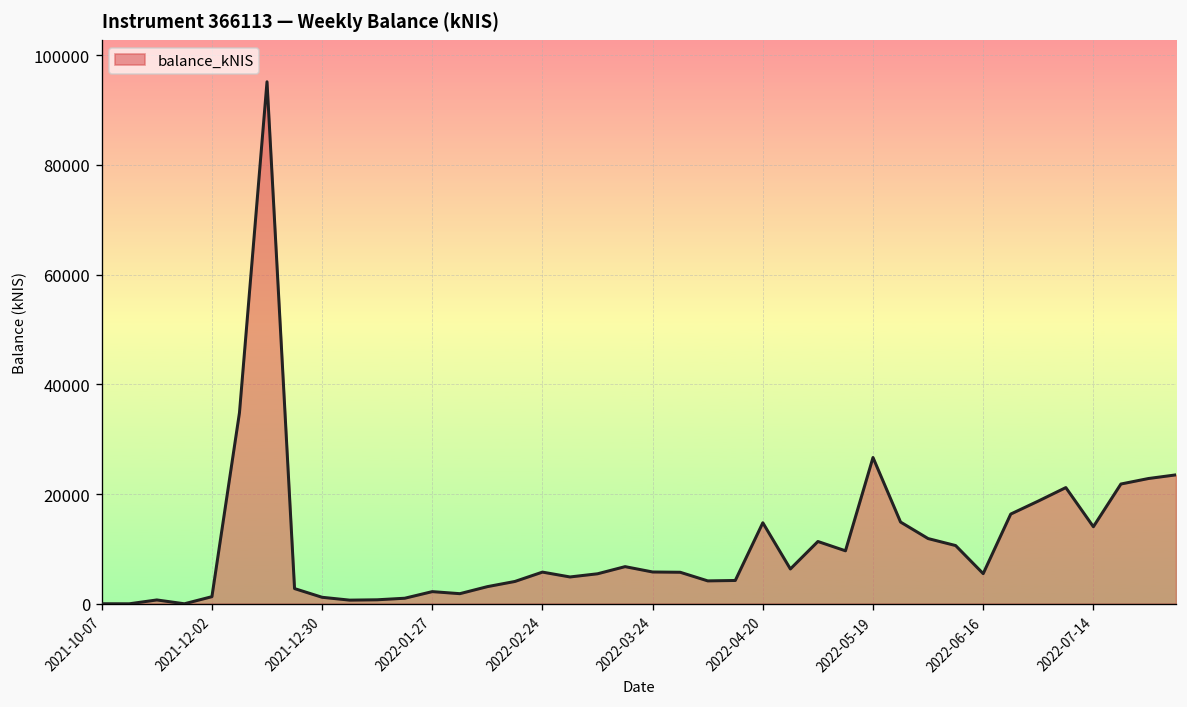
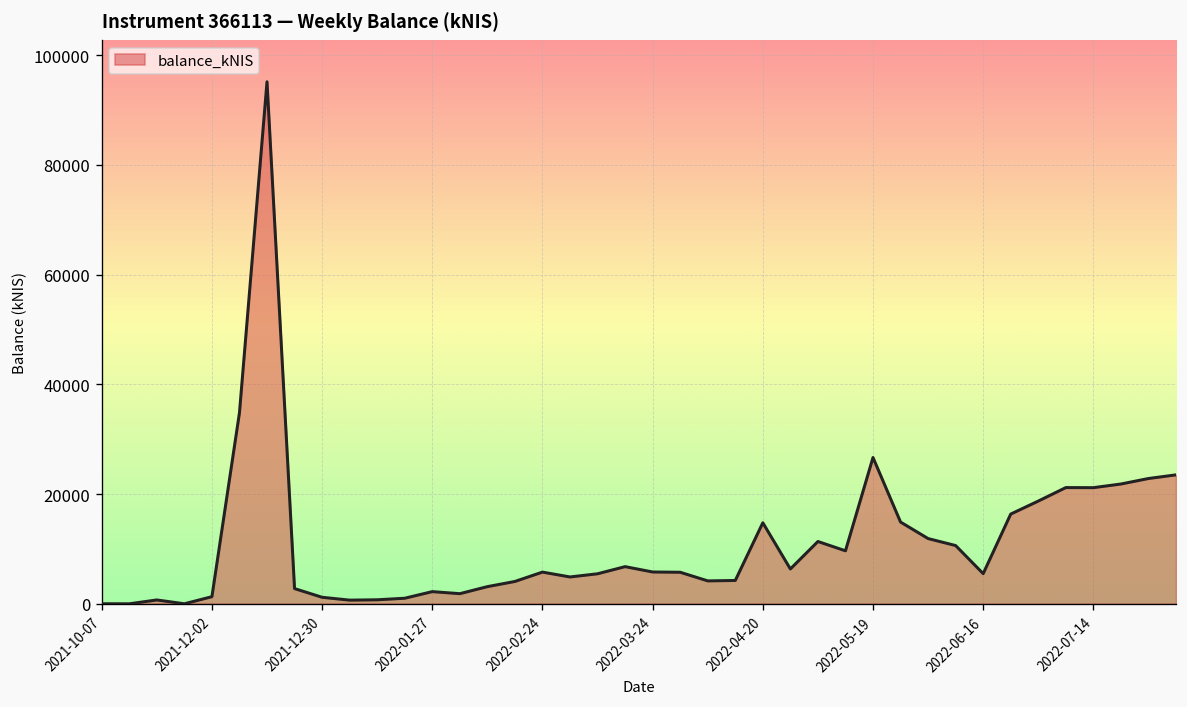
  {
    "2021-10-07": 0,
    "2021-12-02": 1000,
    "2021-12-30": 1000,
    "2022-01-27": 2000,
    "2022-02-24": 6000,
    "2022-03-24": 6000,
    "2022-04-20": 15000,
    "2022-05-19": 27000,
    "2022-06-16": 5000,
-   "2022-07-14": 14000
+   "2022-07-14": 21000
  }
